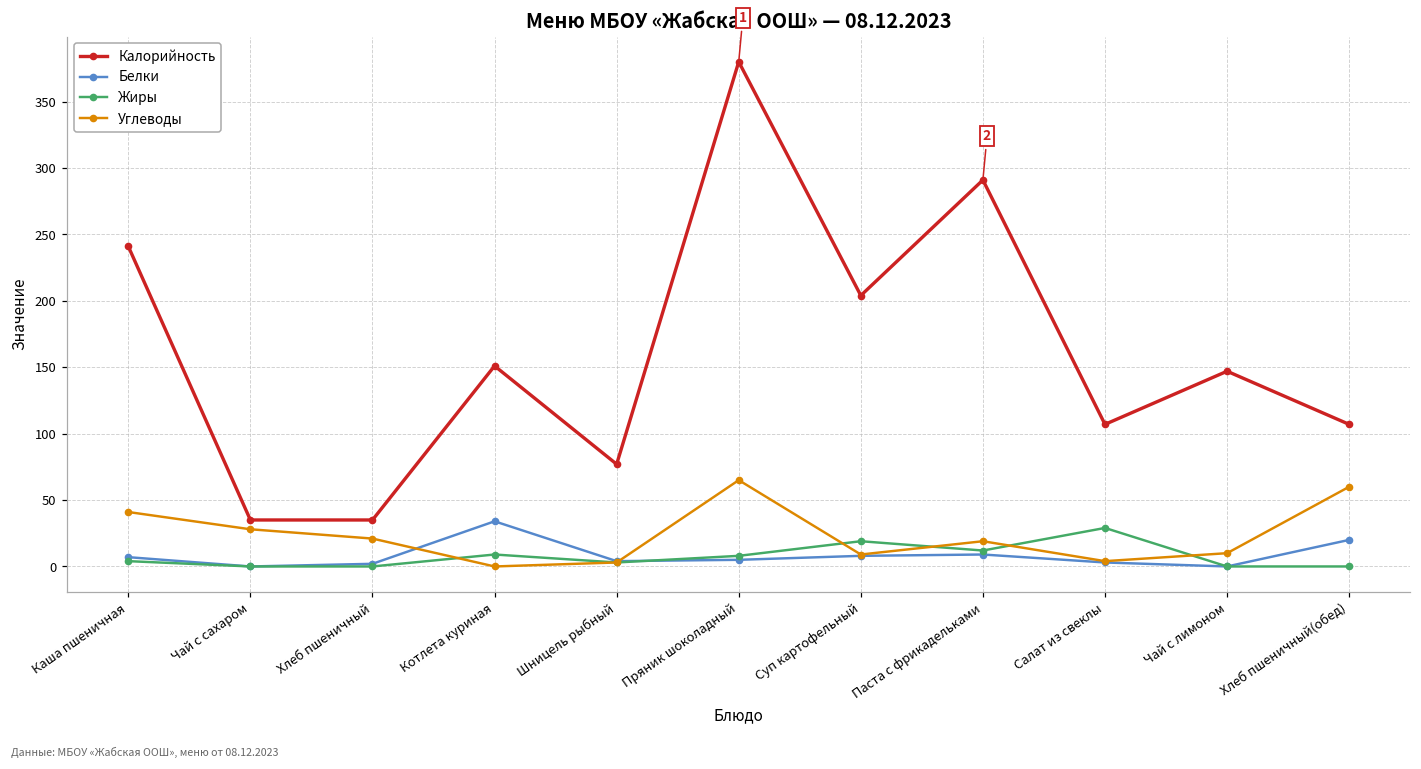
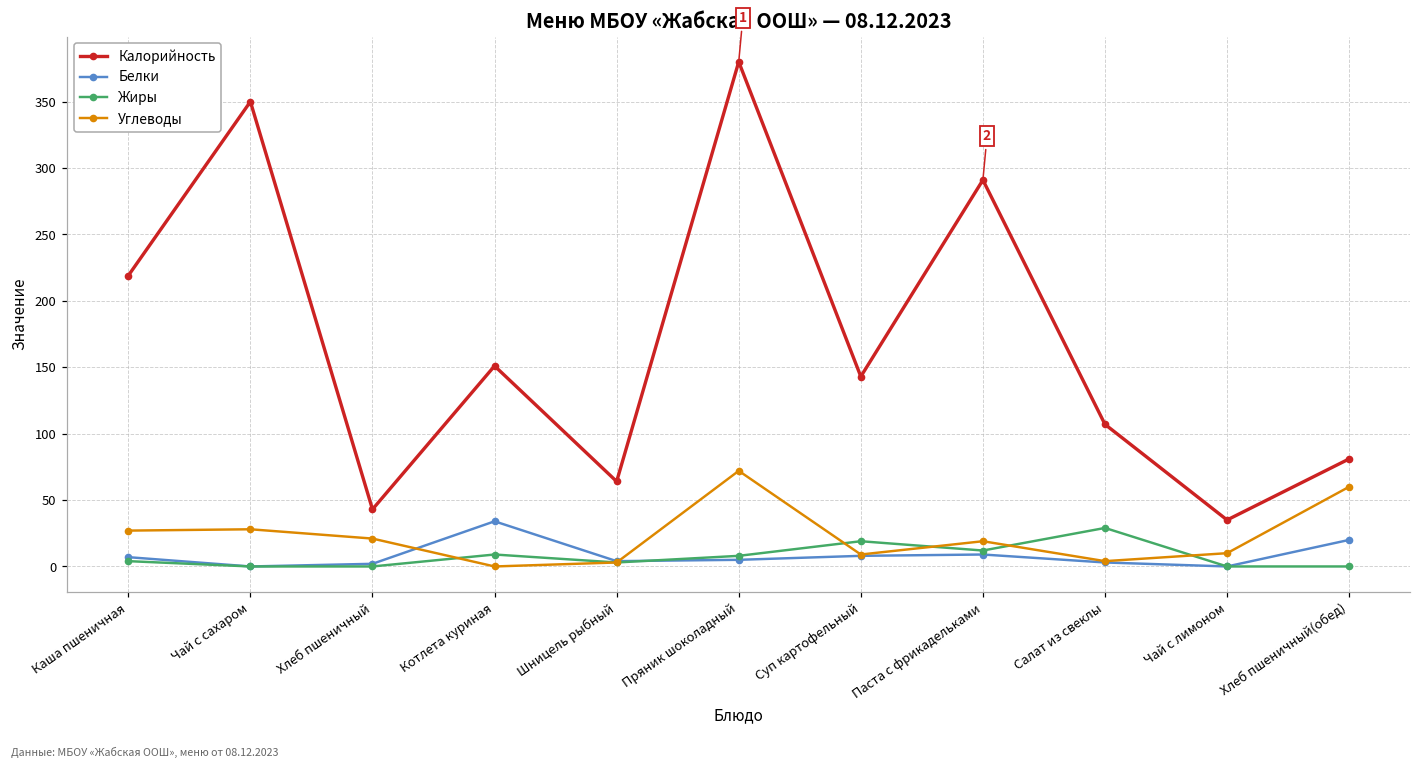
  {
    "Калорийность": {
-     "Каша пшеничная": 241,
-     "Чай с сахаром": 35,
-     "Хлеб пшеничный": 35,
+     "Каша пшеничная": 219,
+     "Чай с сахаром": 350,
+     "Хлеб пшеничный": 43,
      "Котлета куриная": 151,
-     "Шницель рыбный": 77,
-     "Суп картофельный": 204,
+     "Шницель рыбный": 64,
+     "Суп картофельный": 143,
      "Салат из свеклы": 107,
-     "Чай с лимоном": 147,
-     "Хлеб пшеничный(обед)": 107
+     "Чай с лимоном": 35,
+     "Хлеб пшеничный(обед)": 81
    },
    "Белки": {
      "Каша пшеничная": 7,
      "Котлета куриная": 34,
      "Пряник шоколадный": 5,
      "Паста с фрикадельками": 9,
      "Хлеб пшеничный(обед)": 20
    },
    "Жиры": {
      "Каша пшеничная": 4,
      "Котлета куриная": 9,
      "Пряник шоколадный": 8,
      "Суп картофельный": 19,
      "Паста с фрикадельками": 12,
      "Салат из свеклы": 29,
      "Хлеб пшеничный(обед)": 0
    },
    "Углеводы": {
-     "Каша пшеничная": 41,
+     "Каша пшеничная": 27,
      "Чай с сахаром": 28,
      "Хлеб пшеничный": 21,
      "Котлета куриная": 0,
-     "Пряник шоколадный": 65,
+     "Пряник шоколадный": 72,
      "Паста с фрикадельками": 19,
      "Чай с лимоном": 10,
      "Хлеб пшеничный(обед)": 60
    }
  }
